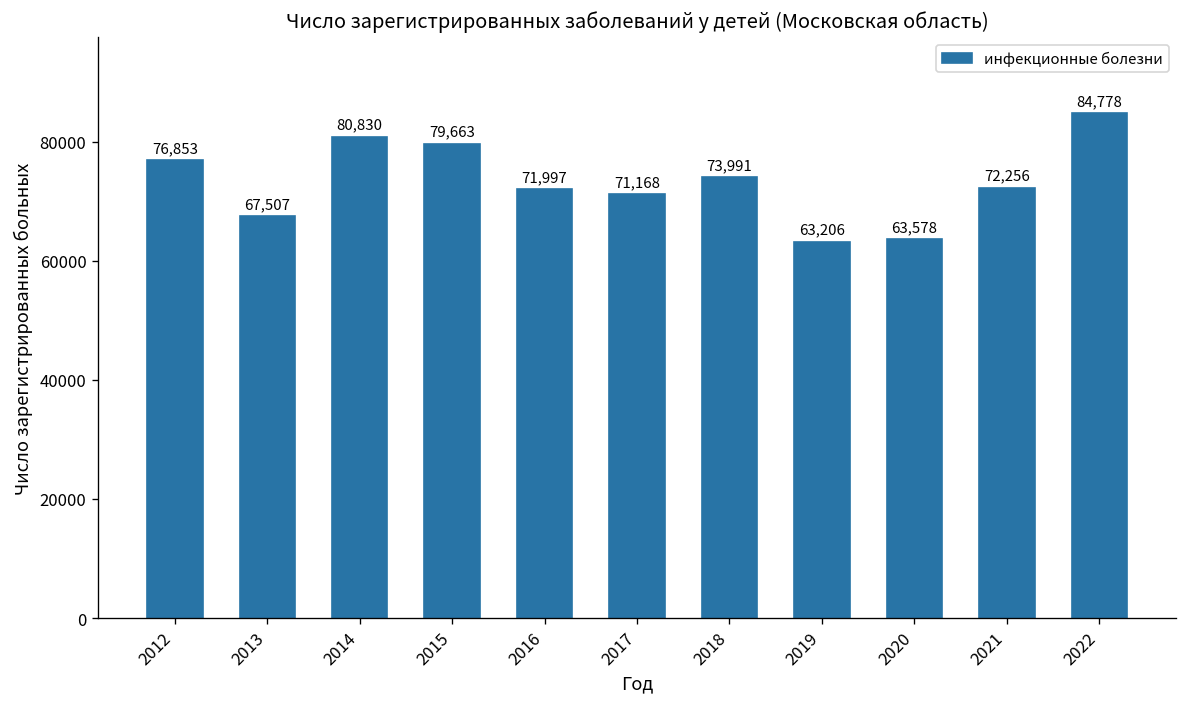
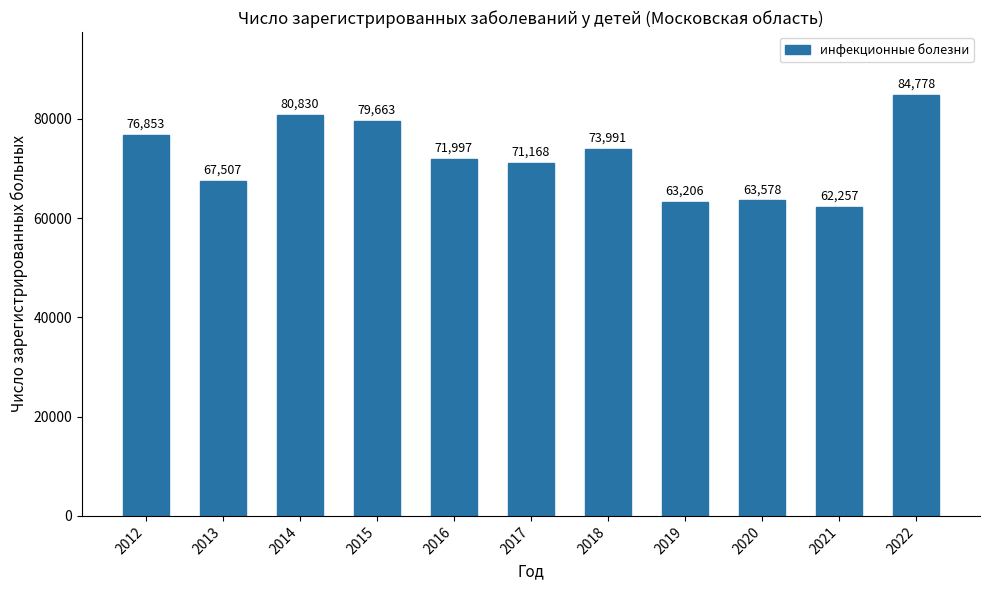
  {
    "2012": "76,853",
    "2013": "67,507",
    "2014": "80,830",
    "2015": "79,663",
    "2016": "71,997",
    "2017": "71,168",
    "2018": "73,991",
    "2019": "63,206",
    "2020": "63,578",
-   "2021": "72,256",
+   "2021": "62,257",
    "2022": "84,778"
  }
